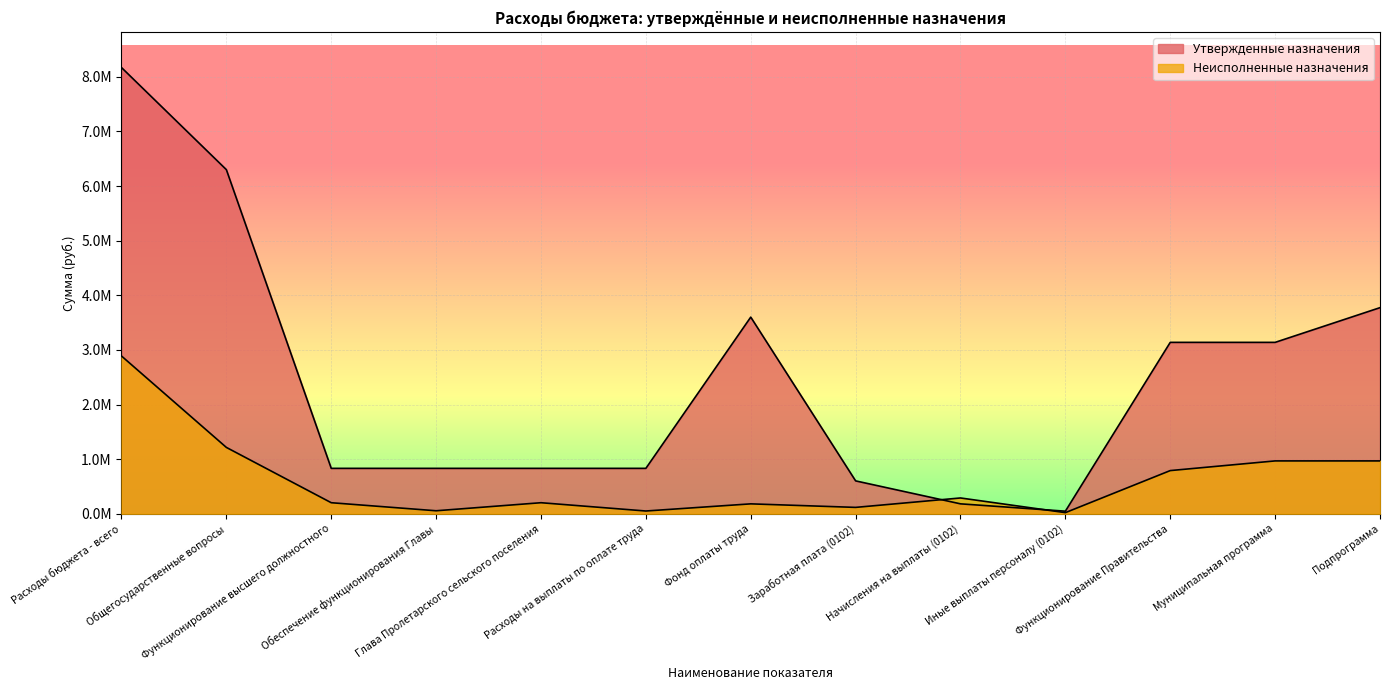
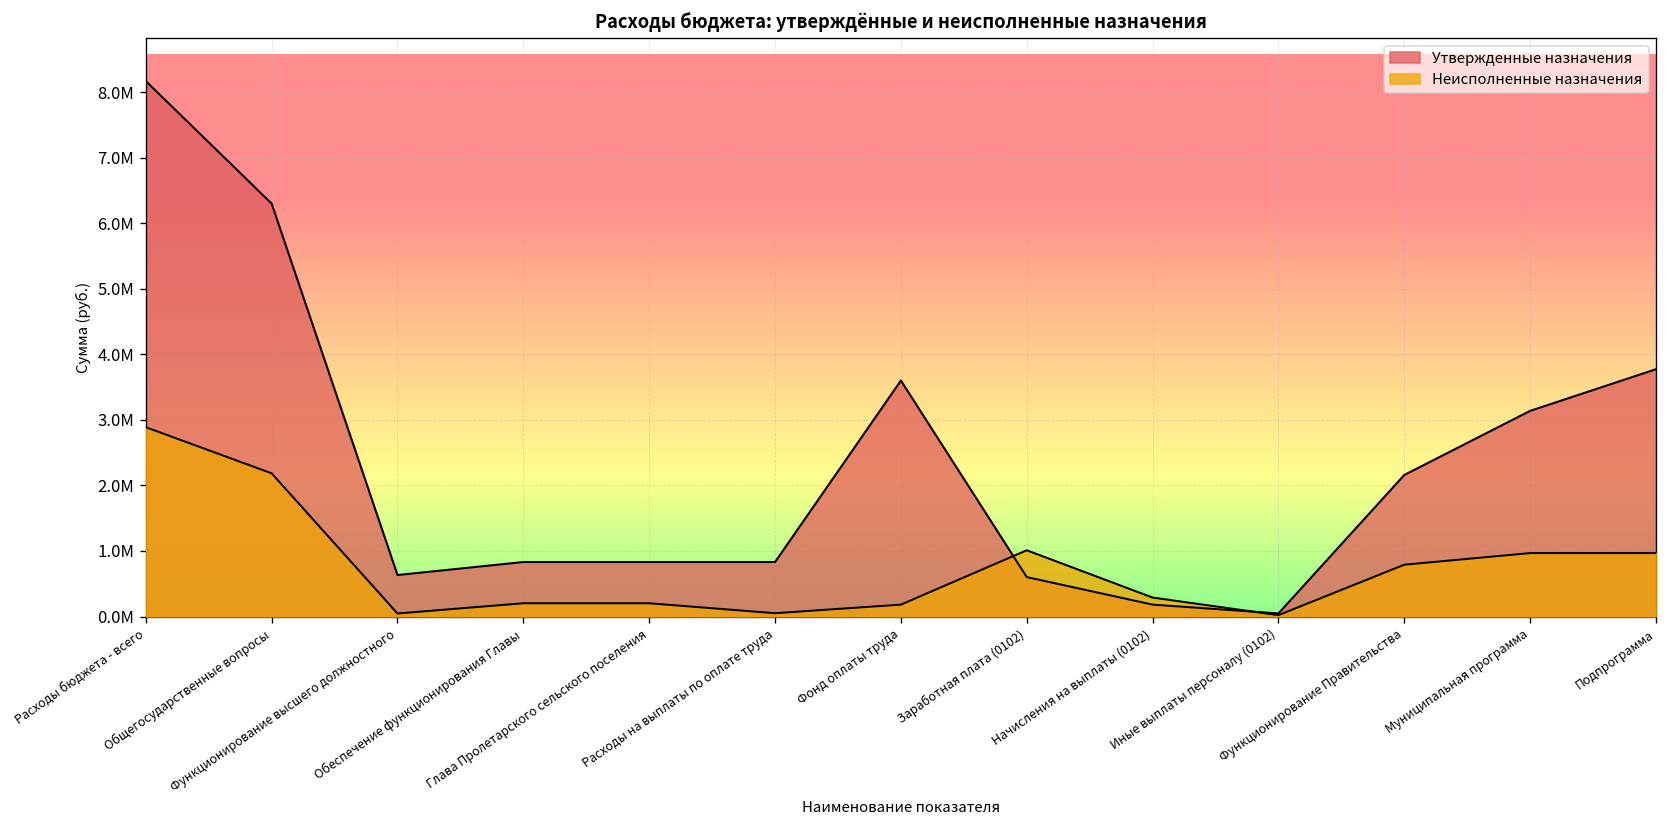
  {
    "Утвержденные назначения": {
      "Расходы бюджета - всего": 8200000,
      "Общегосударственные вопросы": 6300000,
-     "Функционирование высшего должностного": 800000,
+     "Функционирование высшего должностного": 600000,
      "Обеспечение функционирования Главы": 800000,
      "Глава Пролетарского сельского поселения": 800000,
      "Расходы на выплаты по оплате труда": 800000,
      "Фонд оплаты труда": 3600000,
      "Заработная плата (0102)": 600000,
      "Начисления на выплаты (0102)": 200000,
-     "Функционирование Правительства": 3100000,
+     "Функционирование Правительства": 2200000,
      "Муниципальная программа": 3100000,
      "Подпрограмма": 3800000
    },
    "Неисполненные назначения": {
      "Расходы бюджета - всего": 2900000,
-     "Общегосударственные вопросы": 1200000,
-     "Функционирование высшего должностного": 200000,
-     "Обеспечение функционирования Главы": 100000,
+     "Общегосударственные вопросы": 2200000,
+     "Функционирование высшего должностного": 0,
+     "Обеспечение функционирования Главы": 200000,
      "Глава Пролетарского сельского поселения": 200000,
      "Расходы на выплаты по оплате труда": 100000,
      "Фонд оплаты труда": 200000,
-     "Заработная плата (0102)": 100000,
+     "Заработная плата (0102)": 1000000,
      "Начисления на выплаты (0102)": 300000,
      "Функционирование Правительства": 800000,
      "Муниципальная программа": 1000000,
      "Подпрограмма": 1000000
    }
  }
